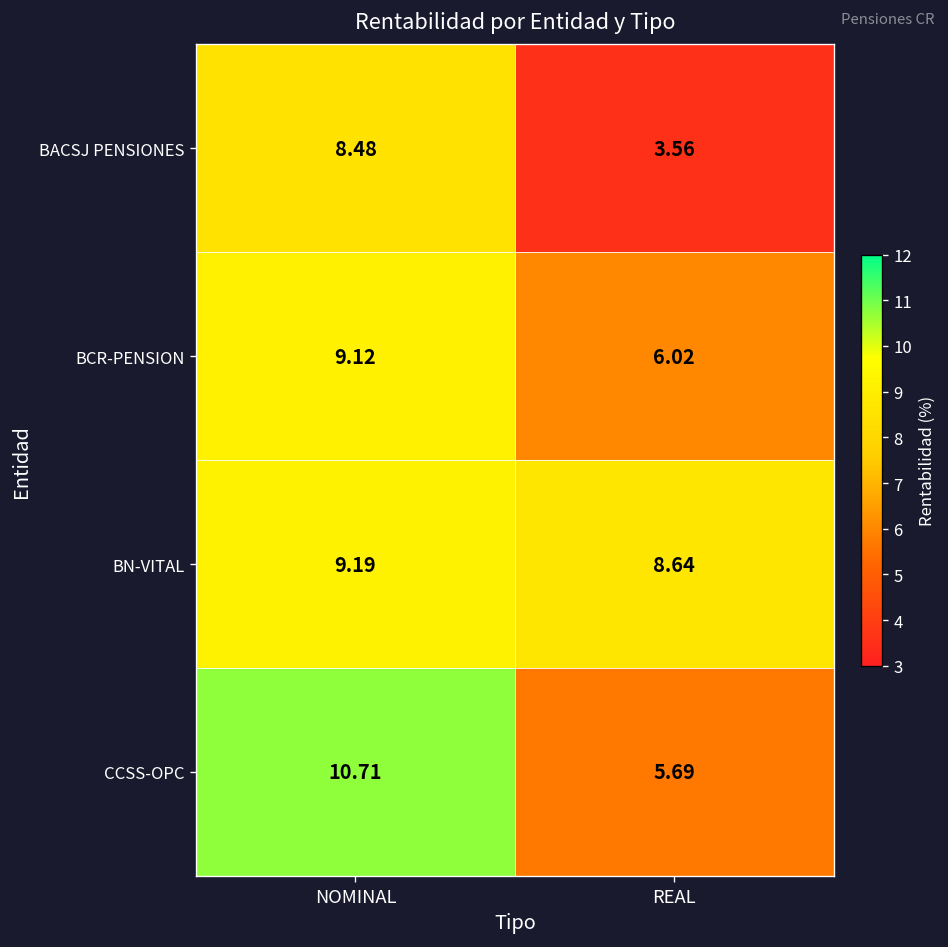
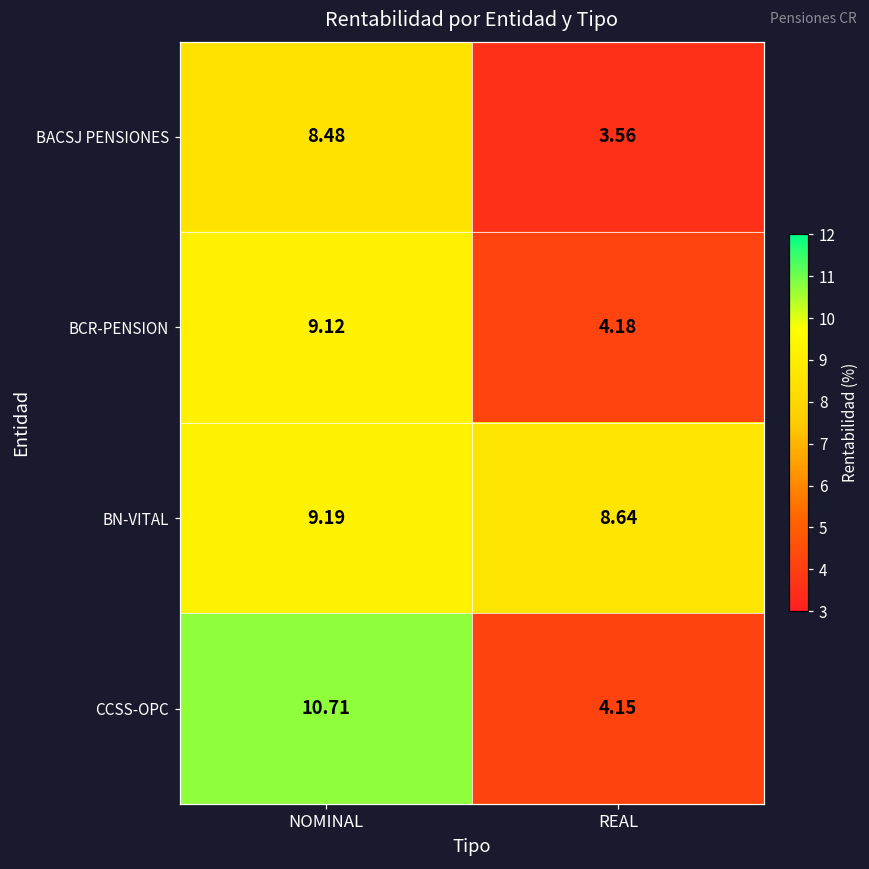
  {
    "BACSJ PENSIONES": {
      "NOMINAL": 8.48,
      "REAL": 3.56
    },
    "BCR-PENSION": {
      "NOMINAL": 9.12,
-     "REAL": 6.02
+     "REAL": 4.18
    },
    "BN-VITAL": {
      "NOMINAL": 9.19,
      "REAL": 8.64
    },
    "CCSS-OPC": {
      "NOMINAL": 10.71,
-     "REAL": 5.69
+     "REAL": 4.15
    }
  }
